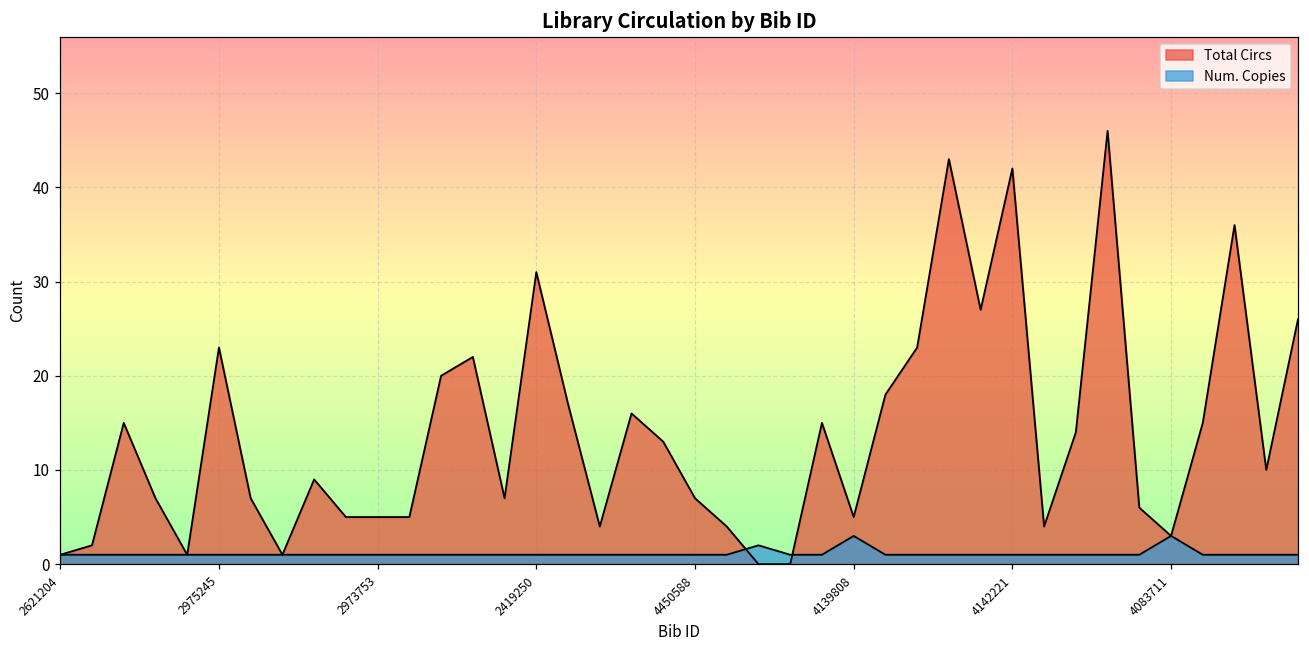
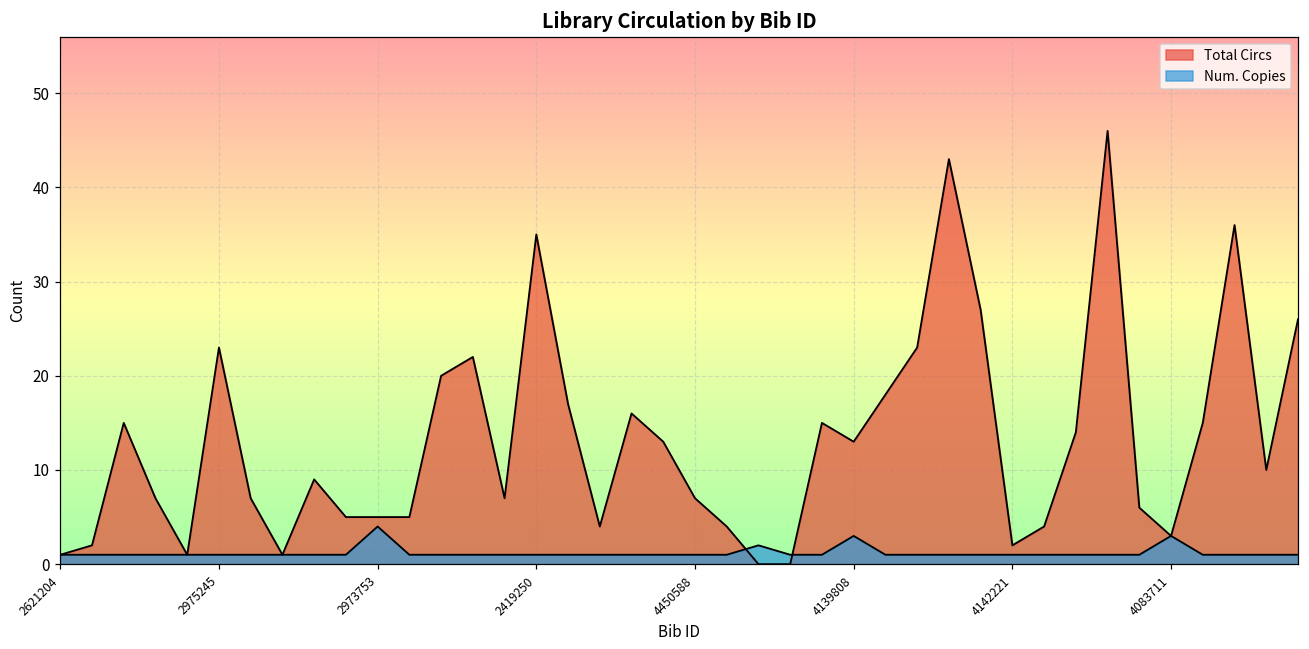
  {
    "Total Circs": {
      "2975245": 23,
      "2973753": 5,
-     "2419250": 31,
+     "2419250": 35,
      "4450588": 7,
-     "4139808": 5,
-     "4142221": 42
+     "4139808": 13,
+     "4142221": 2
    },
    "Num. Copies": {
      "2975245": 1,
-     "2973753": 1,
+     "2973753": 4,
      "2419250": 1,
      "4450588": 1,
      "4139808": 3,
      "4142221": 1
    }
  }
